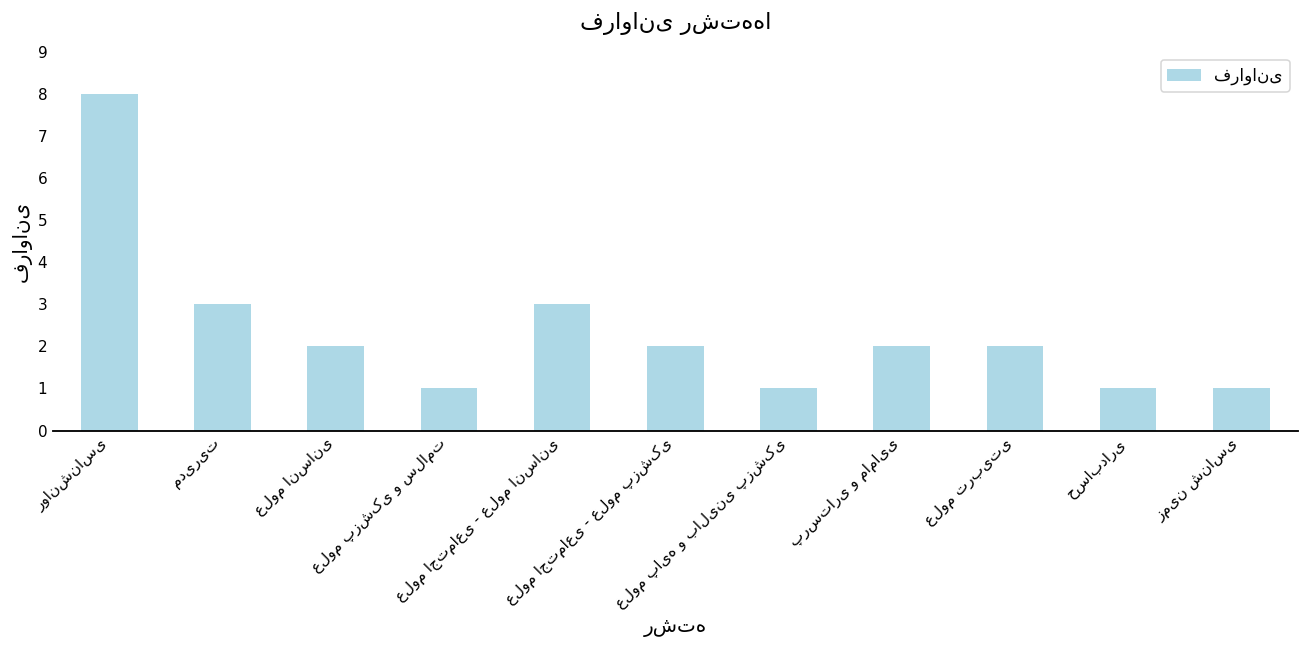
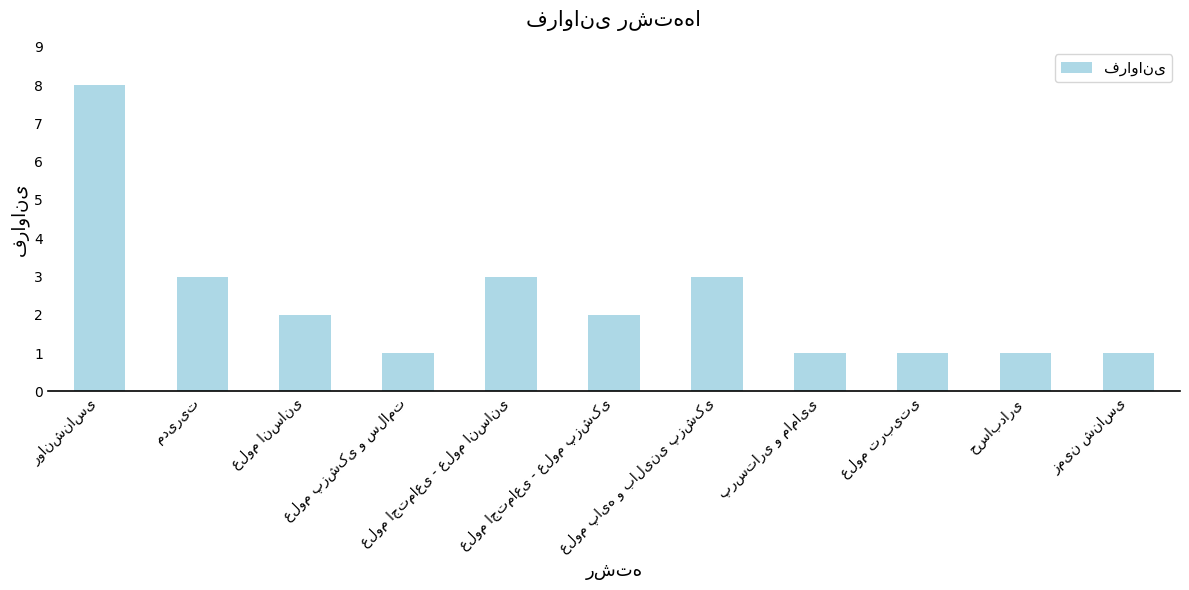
  {
    "روانشناسی": 8,
    "مدیریت": 3,
    "علوم انسانی": 2,
    "علوم پزشکی و سلامت": 1,
    "علوم اجتماعی - علوم انسانی": 3,
    "علوم اجتماعی - علوم پزشکی": 2,
-   "علوم پایه و بالینی پزشکی": 1,
-   "پرستاری و مامایی": 2,
-   "علوم تربیتی": 2,
+   "علوم پایه و بالینی پزشکی": 3,
+   "پرستاری و مامایی": 1,
+   "علوم تربیتی": 1,
    "حسابداری": 1,
    "زمین شناسی": 1
  }
